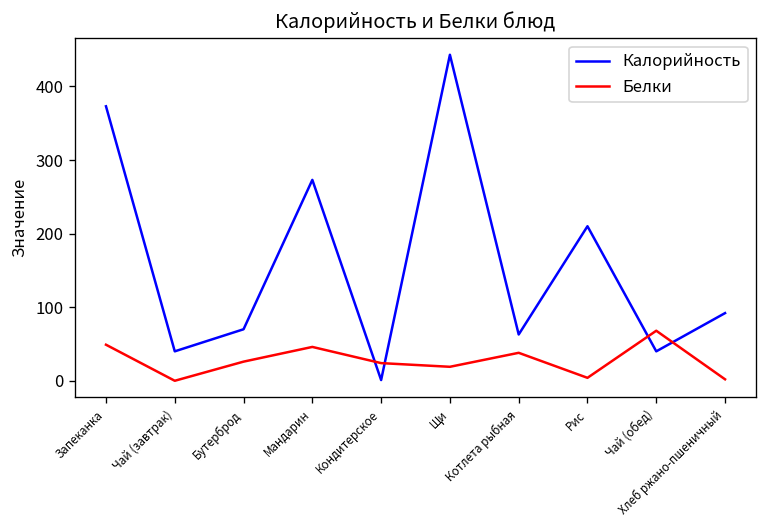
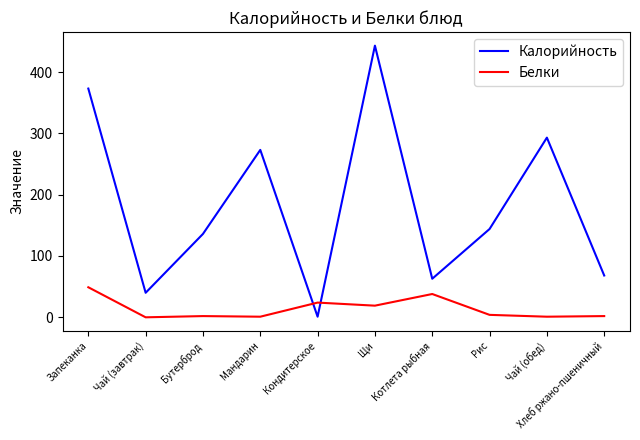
  {
    "Калорийность": {
      "Запеканка": 370,
      "Чай (завтрак)": 40,
-     "Бутерброд": 70,
+     "Бутерброд": 140,
      "Мандарин": 270,
      "Кондитерское": 0,
      "Щи": 440,
      "Котлета рыбная": 60,
-     "Рис": 210,
-     "Чай (обед)": 40,
-     "Хлеб ржано-пшеничный": 90
+     "Рис": 140,
+     "Чай (обед)": 290,
+     "Хлеб ржано-пшеничный": 70
    },
    "Белки": {
      "Запеканка": 50,
      "Чай (завтрак)": 0,
-     "Бутерброд": 30,
-     "Мандарин": 50,
+     "Бутерброд": 0,
+     "Мандарин": 0,
      "Кондитерское": 20,
      "Щи": 20,
      "Котлета рыбная": 40,
      "Рис": 0,
-     "Чай (обед)": 70,
+     "Чай (обед)": 0,
      "Хлеб ржано-пшеничный": 0
    }
  }
